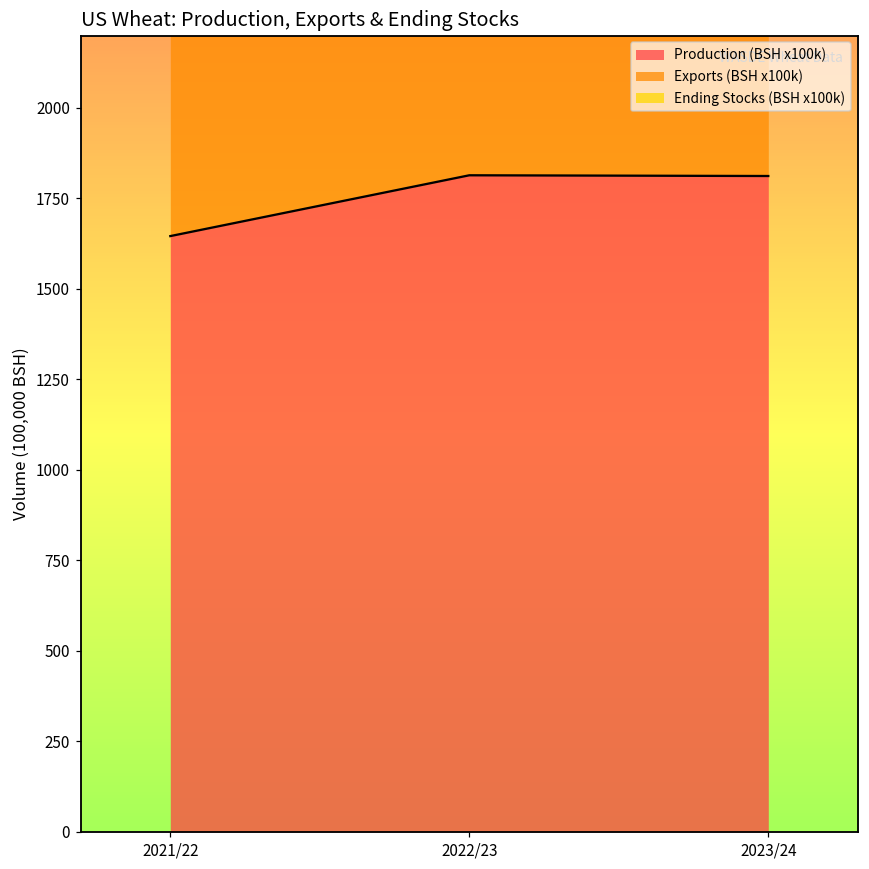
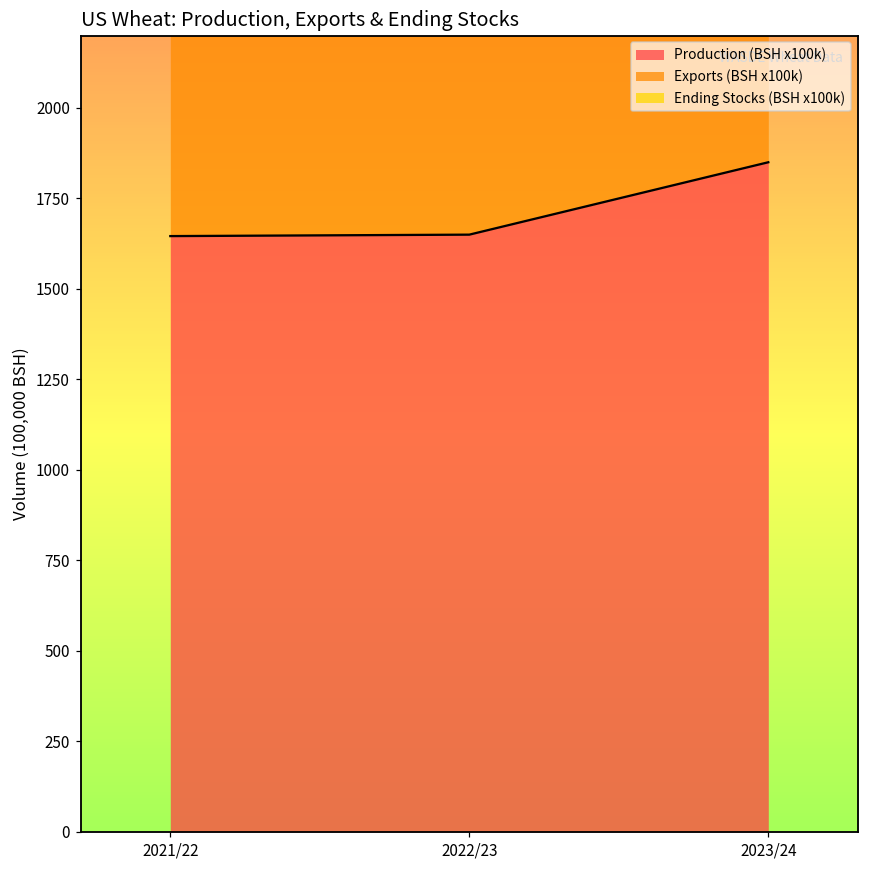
  {
    "Production (BSH x100k)": {
      "2021/22": 1650,
-     "2022/23": 1810,
-     "2023/24": 1810
+     "2022/23": 1650,
+     "2023/24": 1850
    }
  }
